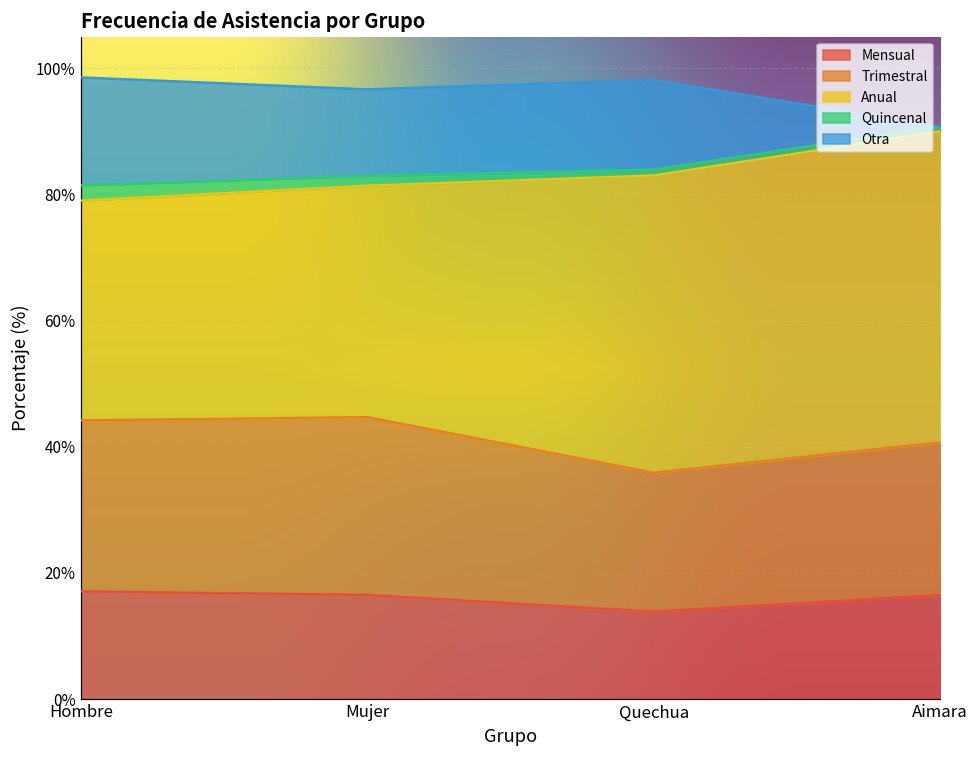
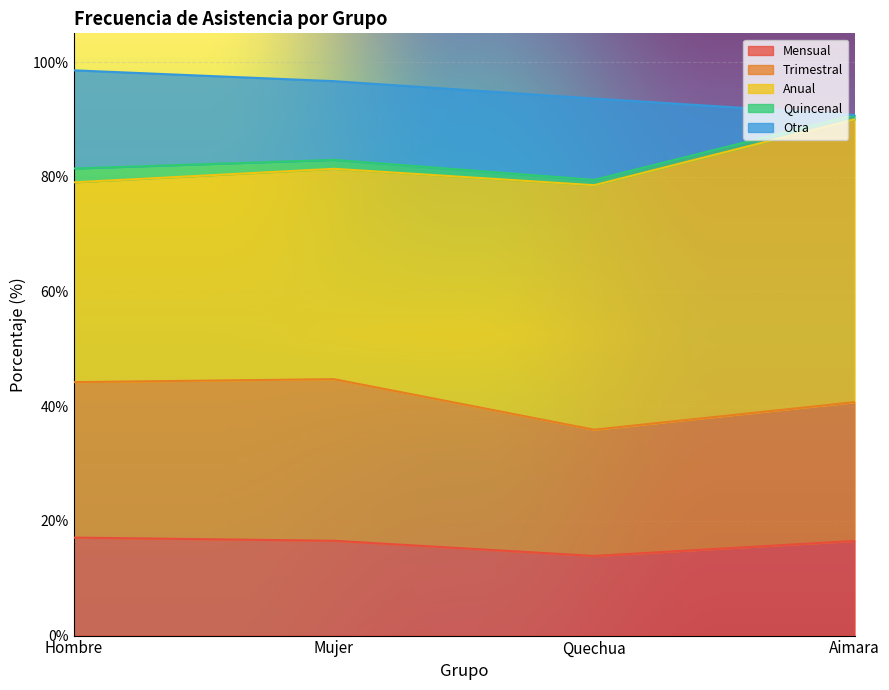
  {
    "Anual": {
      "Hombre": "35%",
      "Mujer": "37%",
-     "Quechua": "47%",
+     "Quechua": "43%",
      "Aimara": "49%"
    },
    "Quincenal": {
      "Hombre": "2%",
      "Mujer": "2%",
      "Quechua": "1%"
    },
    "Otra": {
      "Hombre": "17%",
      "Mujer": "14%",
      "Quechua": "14%"
    }
  }
